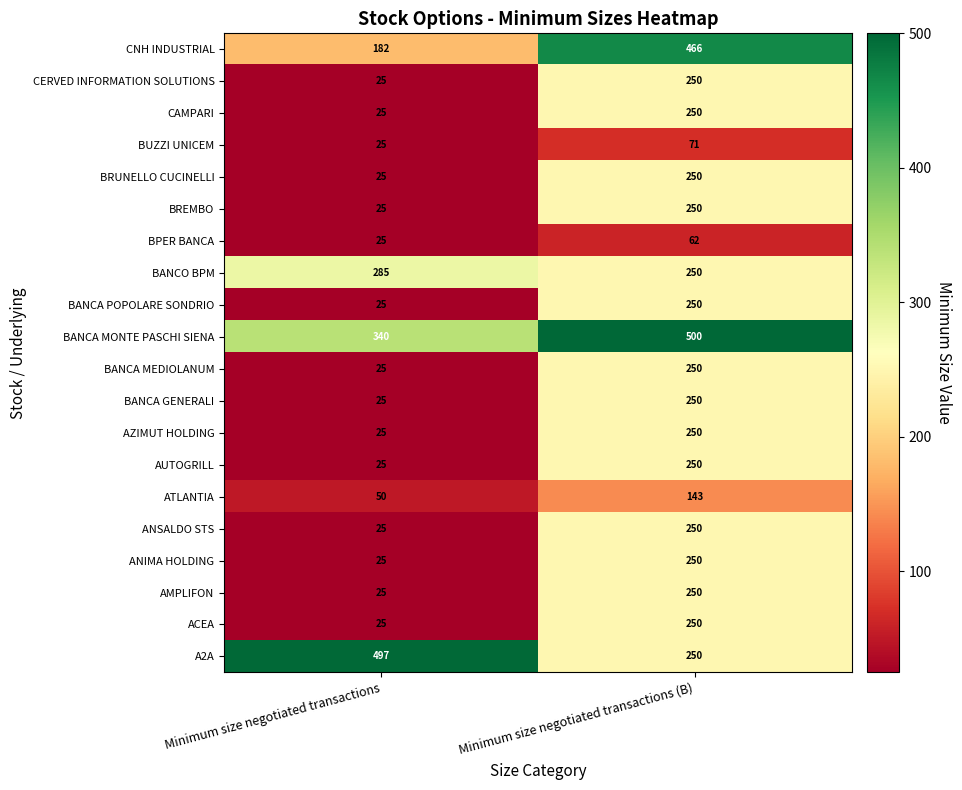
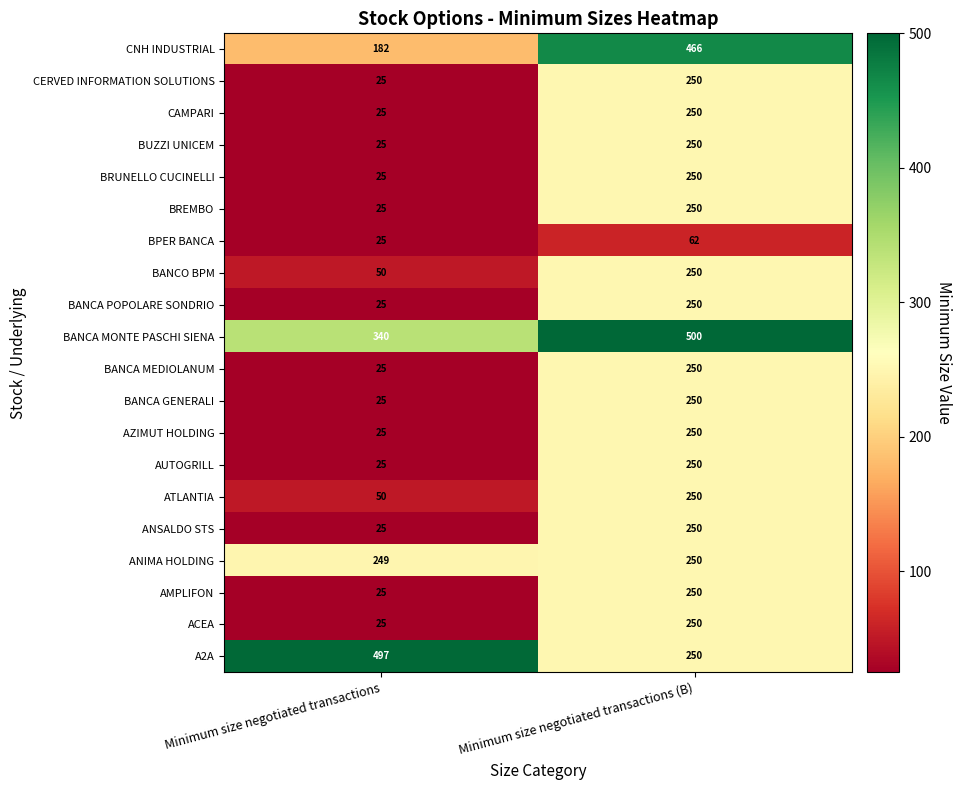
  {
    "CNH INDUSTRIAL": {
      "Minimum size negotiated transactions": 182,
      "Minimum size negotiated transactions (B)": 466
    },
    "CERVED INFORMATION SOLUTIONS": {
      "Minimum size negotiated transactions": 25,
      "Minimum size negotiated transactions (B)": 250
    },
    "CAMPARI": {
      "Minimum size negotiated transactions": 25,
      "Minimum size negotiated transactions (B)": 250
    },
    "BUZZI UNICEM": {
      "Minimum size negotiated transactions": 25,
-     "Minimum size negotiated transactions (B)": 71
+     "Minimum size negotiated transactions (B)": 250
    },
    "BRUNELLO CUCINELLI": {
      "Minimum size negotiated transactions": 25,
      "Minimum size negotiated transactions (B)": 250
    },
    "BREMBO": {
      "Minimum size negotiated transactions": 25,
      "Minimum size negotiated transactions (B)": 250
    },
    "BPER BANCA": {
      "Minimum size negotiated transactions": 25,
      "Minimum size negotiated transactions (B)": 62
    },
    "BANCO BPM": {
-     "Minimum size negotiated transactions": 285,
+     "Minimum size negotiated transactions": 50,
      "Minimum size negotiated transactions (B)": 250
    },
    "BANCA POPOLARE SONDRIO": {
      "Minimum size negotiated transactions": 25,
      "Minimum size negotiated transactions (B)": 250
    },
    "BANCA MONTE PASCHI SIENA": {
      "Minimum size negotiated transactions": 340,
      "Minimum size negotiated transactions (B)": 500
    },
    "BANCA MEDIOLANUM": {
      "Minimum size negotiated transactions": 25,
      "Minimum size negotiated transactions (B)": 250
    },
    "BANCA GENERALI": {
      "Minimum size negotiated transactions": 25,
      "Minimum size negotiated transactions (B)": 250
    },
    "AZIMUT HOLDING": {
      "Minimum size negotiated transactions": 25,
      "Minimum size negotiated transactions (B)": 250
    },
    "AUTOGRILL": {
      "Minimum size negotiated transactions": 25,
      "Minimum size negotiated transactions (B)": 250
    },
    "ATLANTIA": {
      "Minimum size negotiated transactions": 50,
-     "Minimum size negotiated transactions (B)": 143
+     "Minimum size negotiated transactions (B)": 250
    },
    "ANSALDO STS": {
      "Minimum size negotiated transactions": 25,
      "Minimum size negotiated transactions (B)": 250
    },
    "ANIMA HOLDING": {
-     "Minimum size negotiated transactions": 25,
+     "Minimum size negotiated transactions": 249,
      "Minimum size negotiated transactions (B)": 250
    },
    "AMPLIFON": {
      "Minimum size negotiated transactions": 25,
      "Minimum size negotiated transactions (B)": 250
    },
    "ACEA": {
      "Minimum size negotiated transactions": 25,
      "Minimum size negotiated transactions (B)": 250
    },
    "A2A": {
      "Minimum size negotiated transactions": 497,
      "Minimum size negotiated transactions (B)": 250
    }
  }
